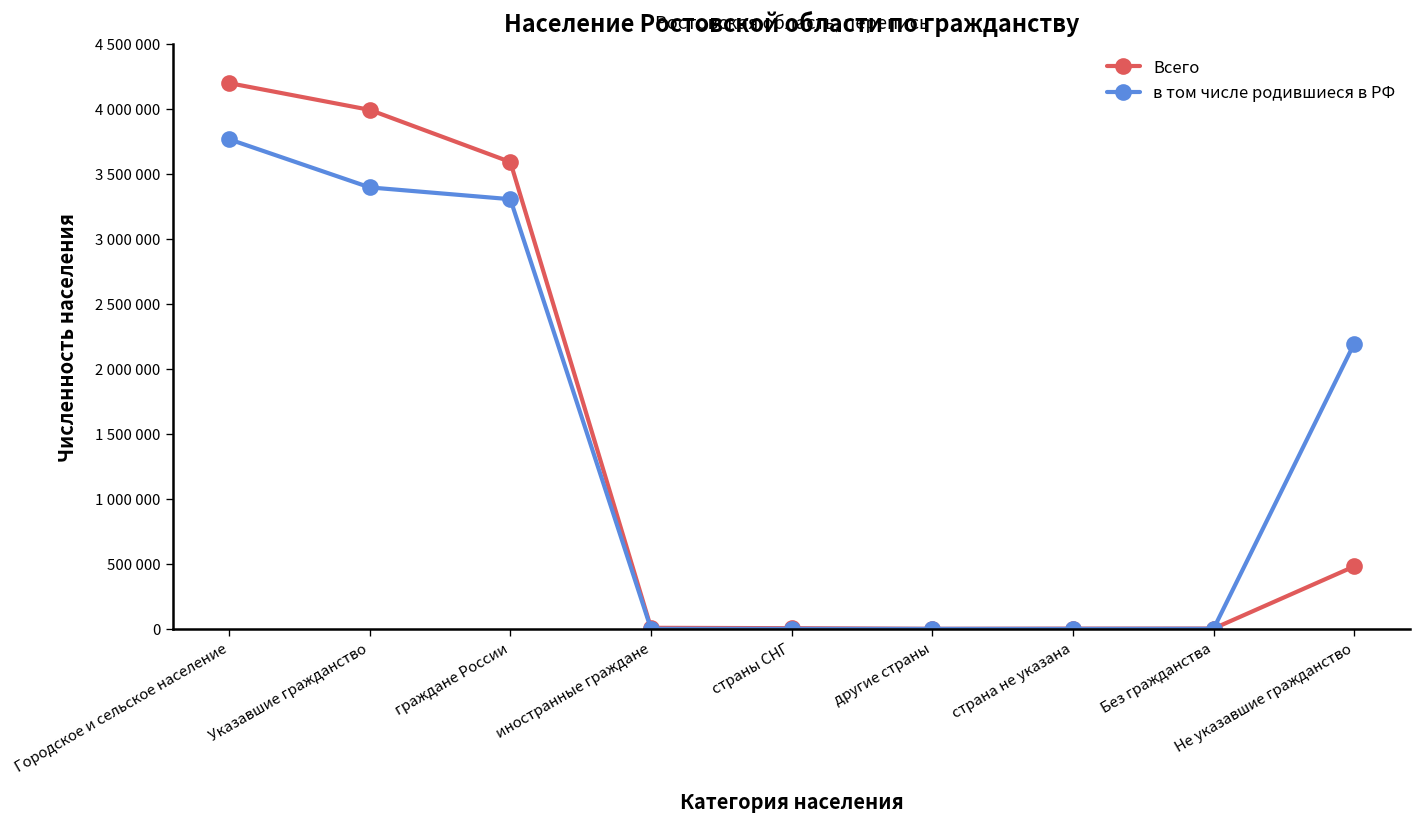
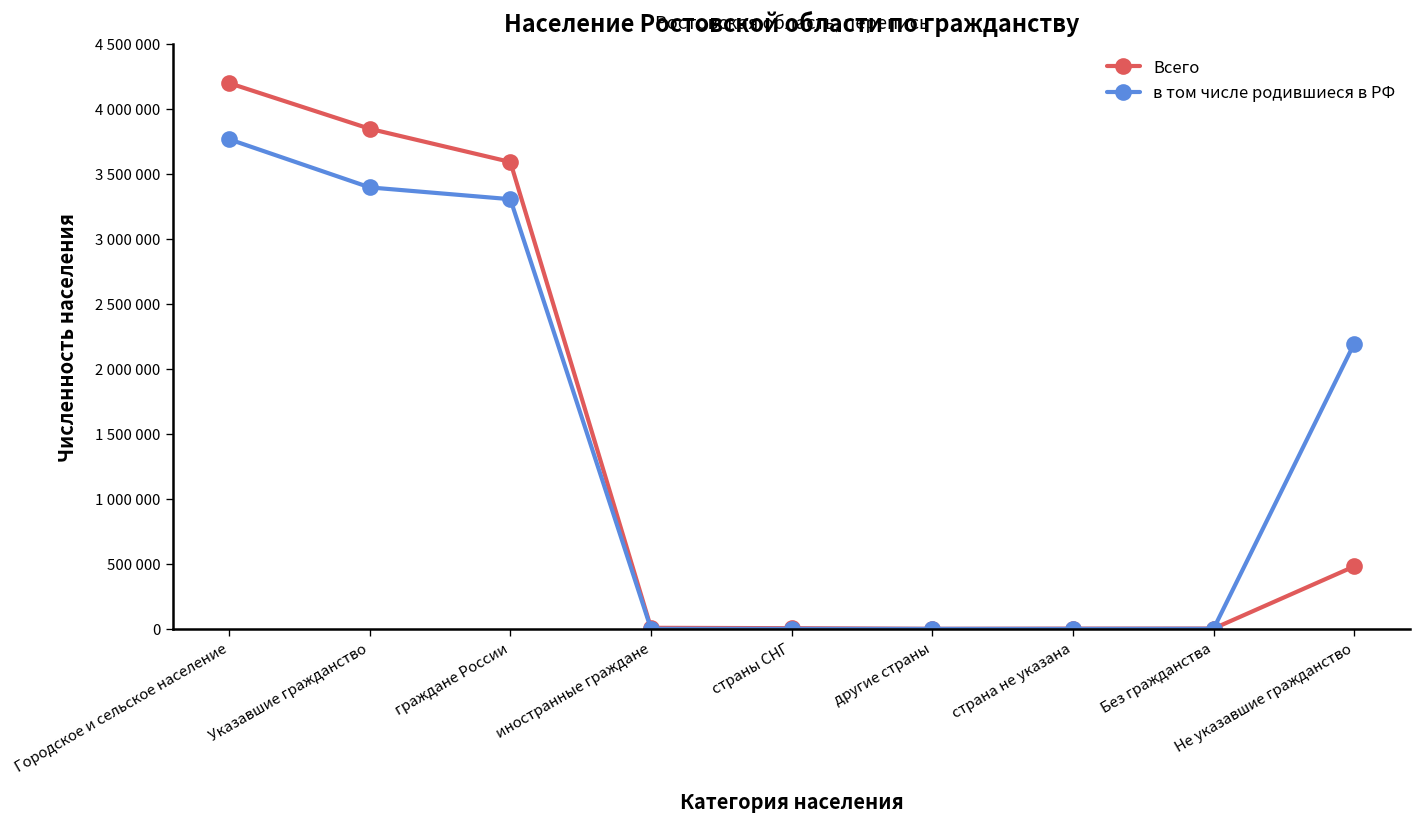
  {
    "Всего": {
      "Городское и сельское население": 4200000,
-     "Указавшие гражданство": 3990000,
+     "Указавшие гражданство": 3850000,
      "граждане России": 3590000,
      "Не указавшие гражданство": 480000
    },
    "в том числе родившиеся в РФ": {
      "Городское и сельское население": 3770000,
      "Указавшие гражданство": 3400000,
      "граждане России": 3310000,
      "Не указавшие гражданство": 2200000
    }
  }
